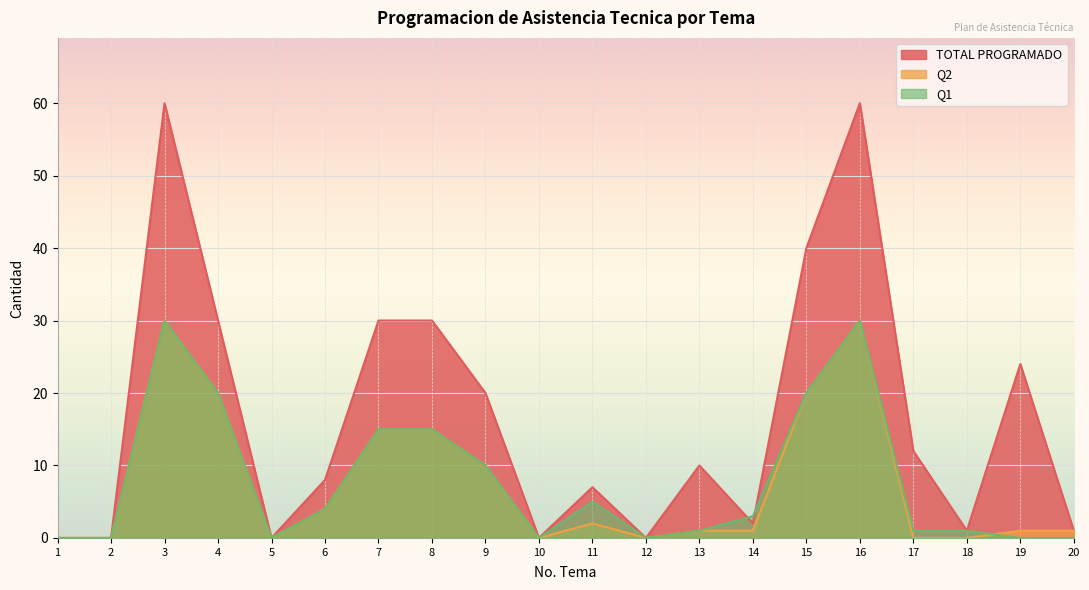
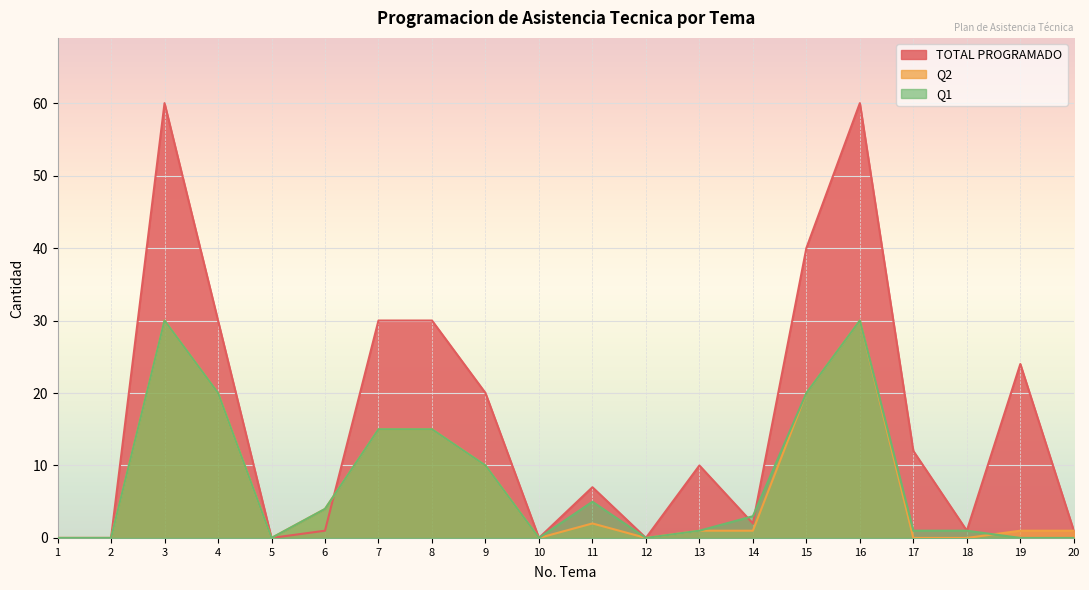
  {
    "TOTAL PROGRAMADO": {
      "3": 60,
      "4": 30,
-     "6": 8,
+     "6": 1,
      "7": 30,
      "8": 30,
      "9": 20,
      "11": 7,
      "13": 10,
      "14": 2,
      "15": 40,
      "16": 60,
      "17": 12,
      "19": 24
    },
    "Q2": {
      "11": 2,
      "14": 1,
      "17": 0,
      "18": 0,
      "19": 1
    },
    "Q1": {
      "11": 5,
      "14": 3,
      "17": 1,
      "19": 0,
      "20": 0
    }
  }
